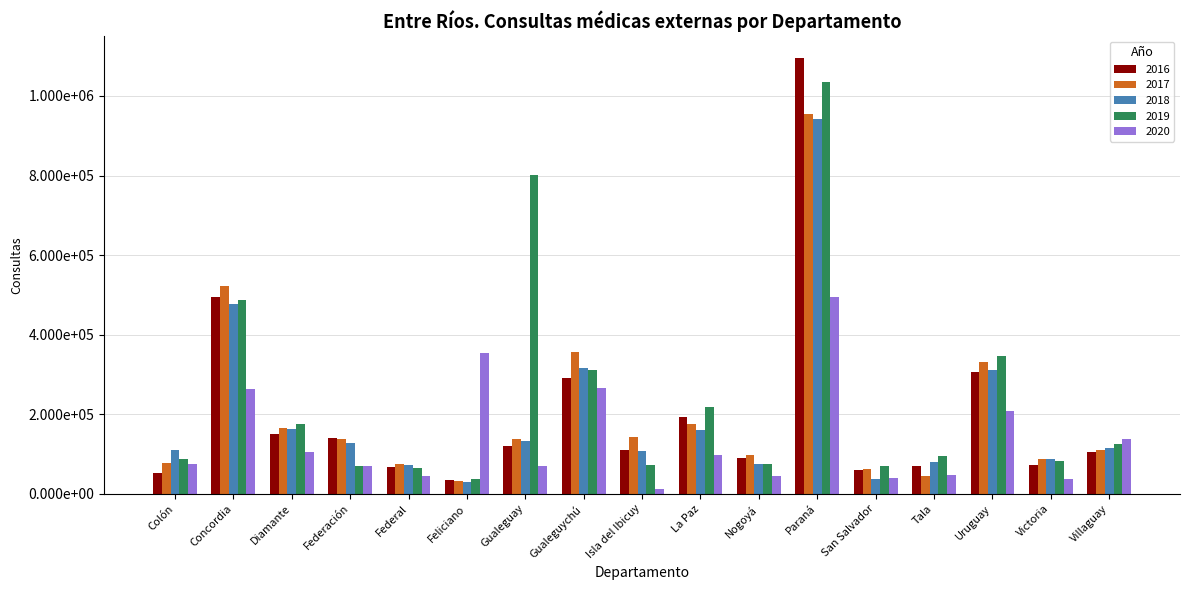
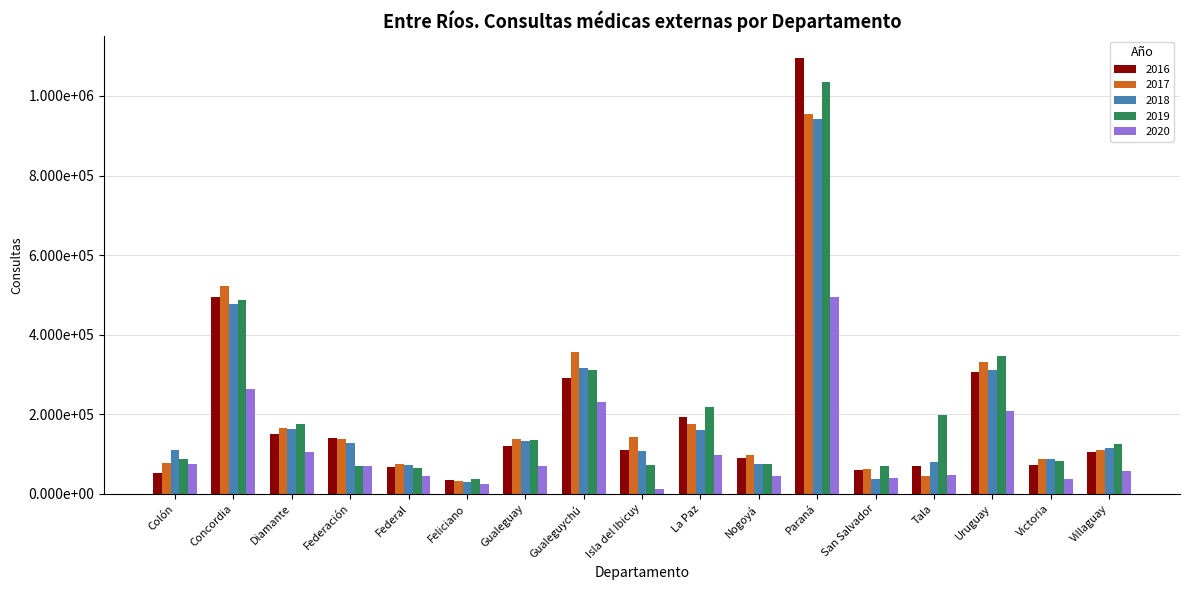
  {
    "2016": {
      "Colón": 50000,
      "Concordia": 500000,
      "Diamante": 150000,
      "Federación": 140000,
      "Federal": 70000,
      "Feliciano": 30000,
      "Gualeguay": 120000,
      "Gualeguychú": 290000,
      "Isla del Ibicuy": 110000,
      "La Paz": 190000,
      "Nogoyá": 90000,
      "Paraná": 1100000,
      "San Salvador": 60000,
      "Tala": 70000,
      "Uruguay": 310000,
      "Victoria": 70000,
      "Villaguay": 110000
    },
    "2017": {
      "Colón": 80000,
      "Concordia": 520000,
      "Diamante": 160000,
      "Federación": 140000,
      "Federal": 70000,
      "Feliciano": 30000,
      "Gualeguay": 140000,
      "Gualeguychú": 360000,
      "Isla del Ibicuy": 140000,
      "La Paz": 180000,
      "Nogoyá": 100000,
      "Paraná": 950000,
      "San Salvador": 60000,
      "Tala": 50000,
      "Uruguay": 330000,
      "Victoria": 90000,
      "Villaguay": 110000
    },
    "2018": {
      "Colón": 110000,
      "Concordia": 480000,
      "Diamante": 160000,
      "Federación": 130000,
      "Federal": 70000,
      "Feliciano": 30000,
      "Gualeguay": 130000,
      "Gualeguychú": 320000,
      "Isla del Ibicuy": 110000,
      "La Paz": 160000,
      "Nogoyá": 70000,
      "Paraná": 940000,
      "San Salvador": 40000,
      "Tala": 80000,
      "Uruguay": 310000,
      "Victoria": 90000,
      "Villaguay": 110000
    },
    "2019": {
      "Colón": 90000,
      "Concordia": 490000,
      "Diamante": 180000,
      "Federación": 70000,
      "Federal": 70000,
      "Feliciano": 40000,
-     "Gualeguay": 800000,
+     "Gualeguay": 130000,
      "Gualeguychú": 310000,
      "Isla del Ibicuy": 70000,
      "La Paz": 220000,
      "Nogoyá": 70000,
      "Paraná": 1040000,
      "San Salvador": 70000,
-     "Tala": 90000,
+     "Tala": 200000,
      "Uruguay": 350000,
      "Victoria": 80000,
      "Villaguay": 130000
    },
    "2020": {
      "Colón": 80000,
      "Concordia": 260000,
      "Diamante": 100000,
      "Federación": 70000,
      "Federal": 40000,
-     "Feliciano": 350000,
+     "Feliciano": 20000,
      "Gualeguay": 70000,
-     "Gualeguychú": 270000,
+     "Gualeguychú": 230000,
      "Isla del Ibicuy": 10000,
      "La Paz": 100000,
      "Nogoyá": 40000,
      "Paraná": 490000,
      "San Salvador": 40000,
      "Tala": 50000,
      "Uruguay": 210000,
      "Victoria": 40000,
-     "Villaguay": 140000
+     "Villaguay": 60000
    }
  }
